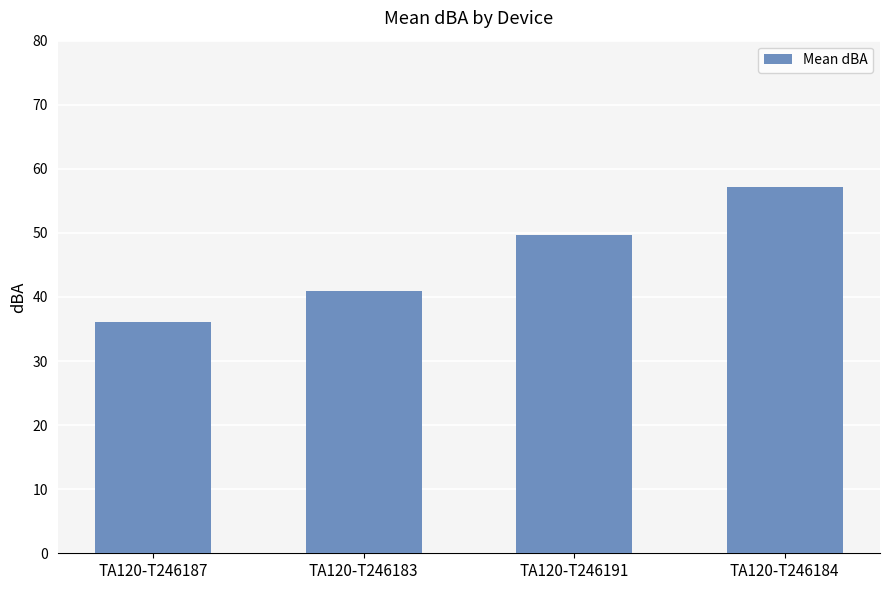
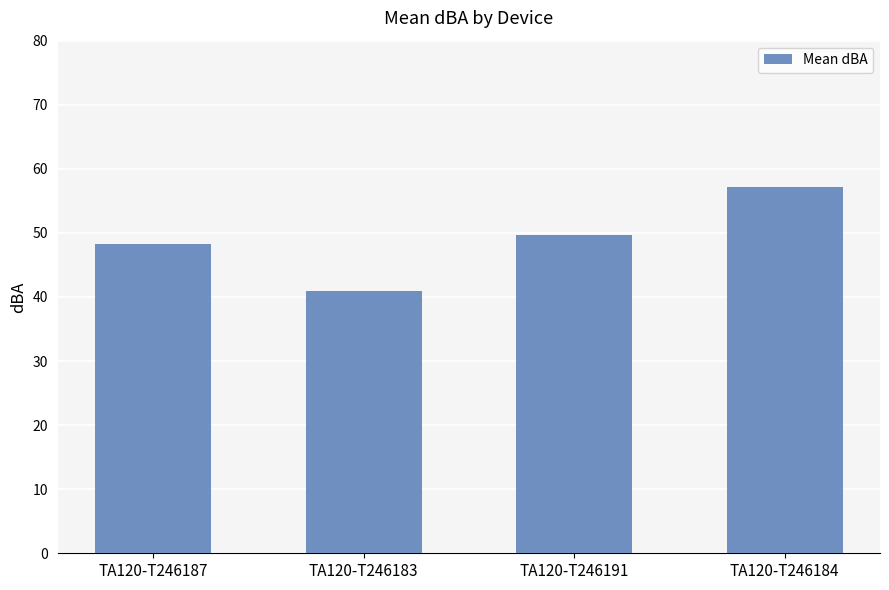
  {
-   "TA120-T246187": 36,
+   "TA120-T246187": 48,
    "TA120-T246183": 41,
    "TA120-T246191": 50,
    "TA120-T246184": 57
  }
